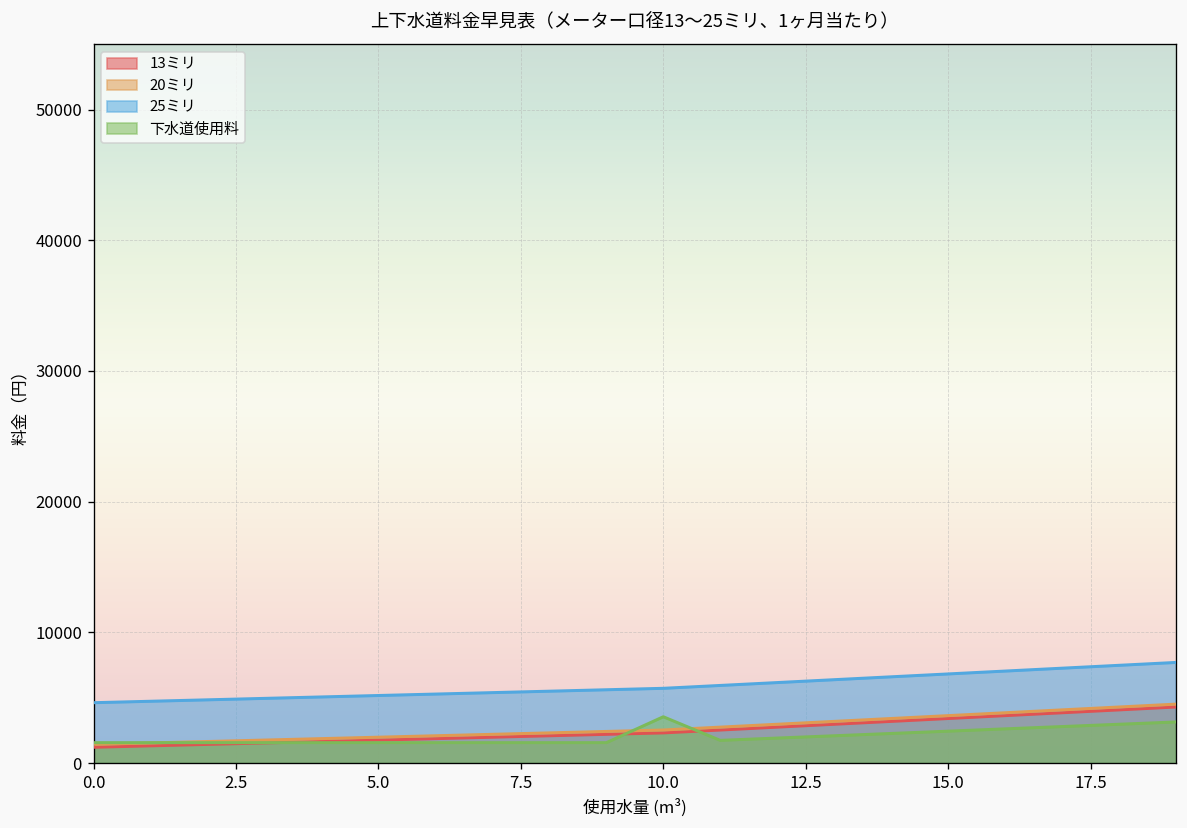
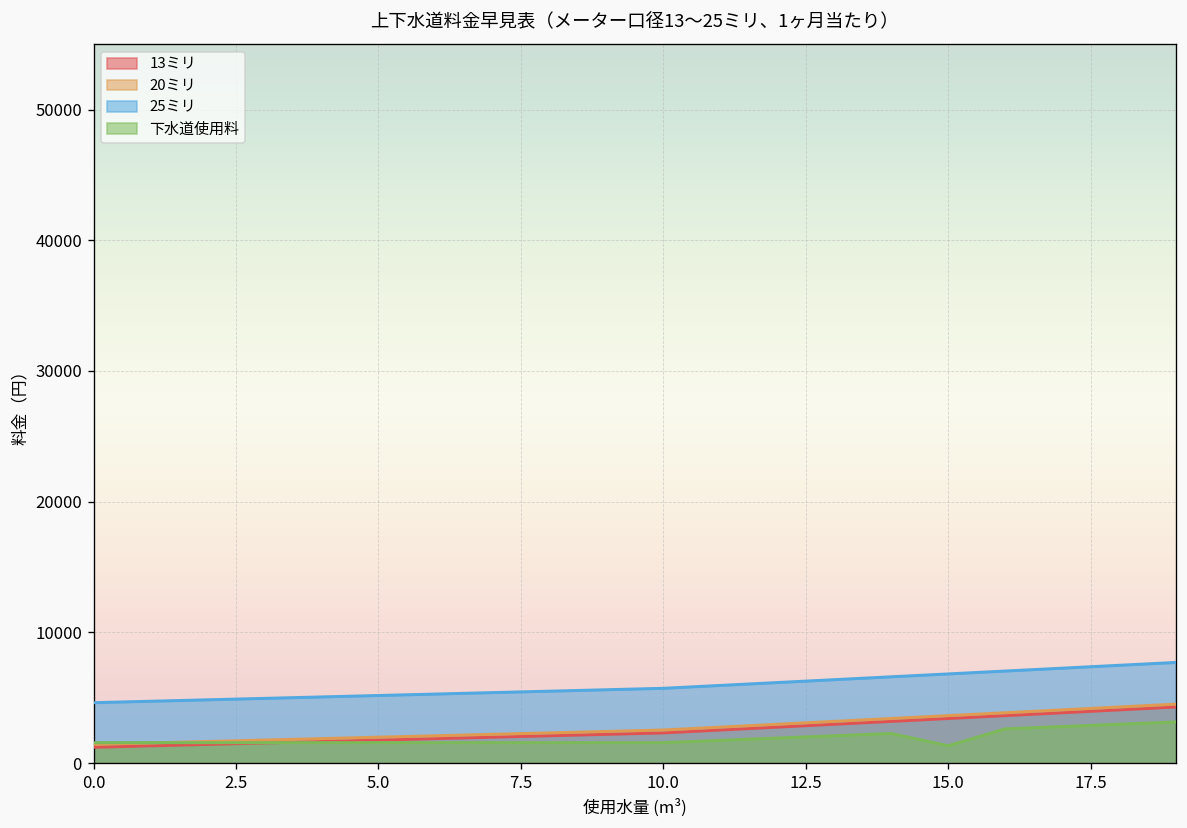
  {
    "25ミリ": {
      "0.0": 4600,
      "5.0": 5200,
      "10.0": 5700,
      "15.0": 6800
    },
    "下水道使用料": {
-     "10.0": 3500,
-     "15.0": 2400
+     "10.0": 1600,
+     "15.0": 1300
    }
  }
